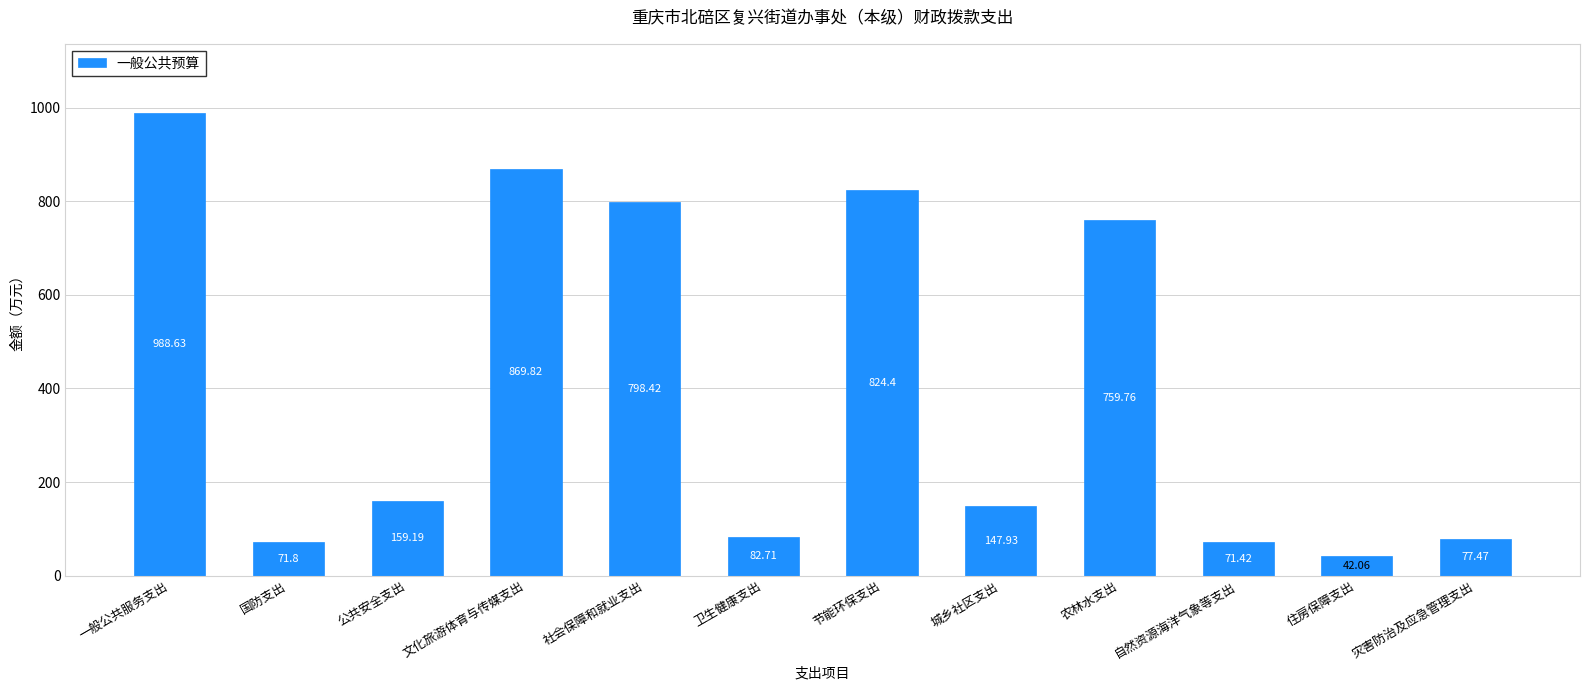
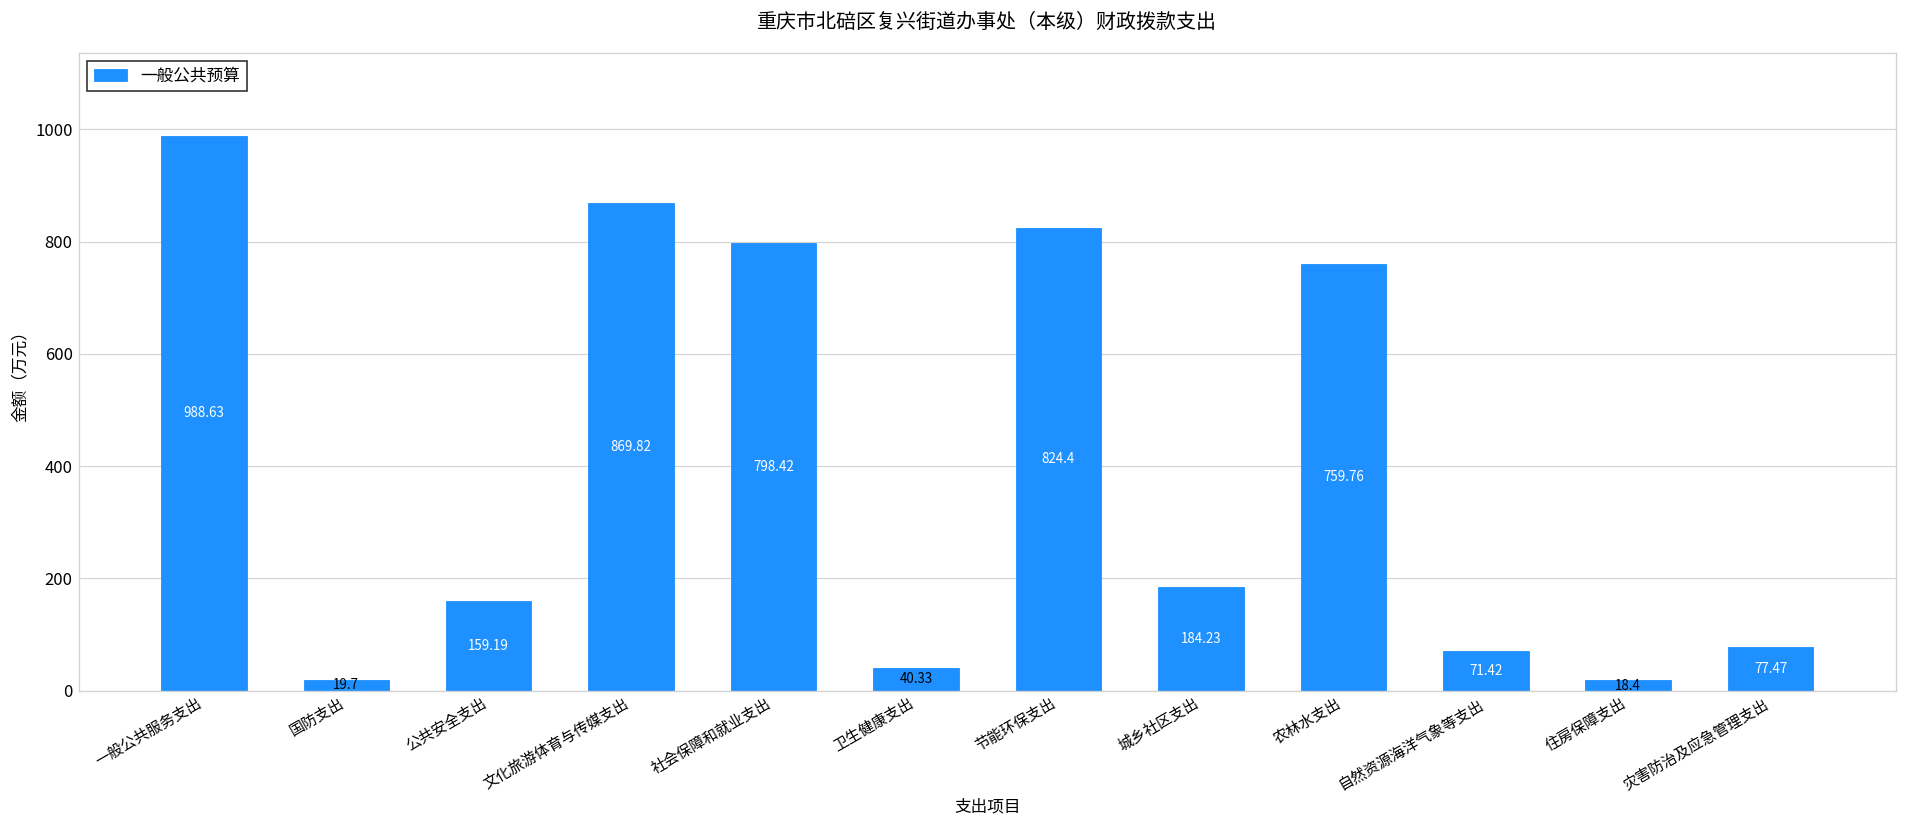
  {
    "一般公共服务支出": 988.63,
-   "国防支出": 71.8,
+   "国防支出": 19.7,
    "公共安全支出": 159.19,
    "文化旅游体育与传媒支出": 869.82,
    "社会保障和就业支出": 798.42,
-   "卫生健康支出": 82.71,
+   "卫生健康支出": 40.33,
    "节能环保支出": 824.4,
-   "城乡社区支出": 147.93,
+   "城乡社区支出": 184.23,
    "农林水支出": 759.76,
    "自然资源海洋气象等支出": 71.42,
-   "住房保障支出": 42.06,
+   "住房保障支出": 18.4,
    "灾害防治及应急管理支出": 77.47
  }
